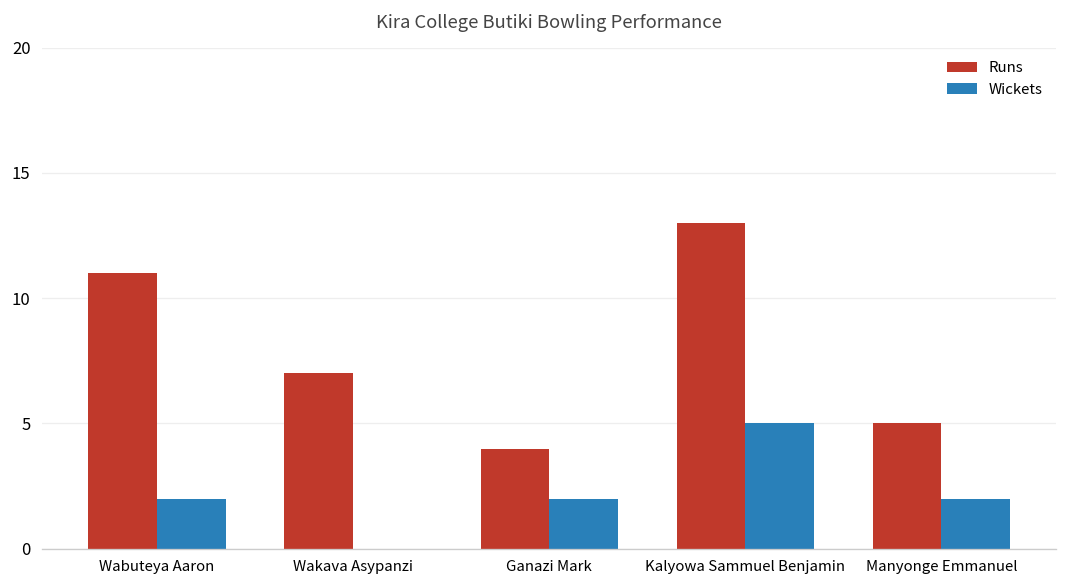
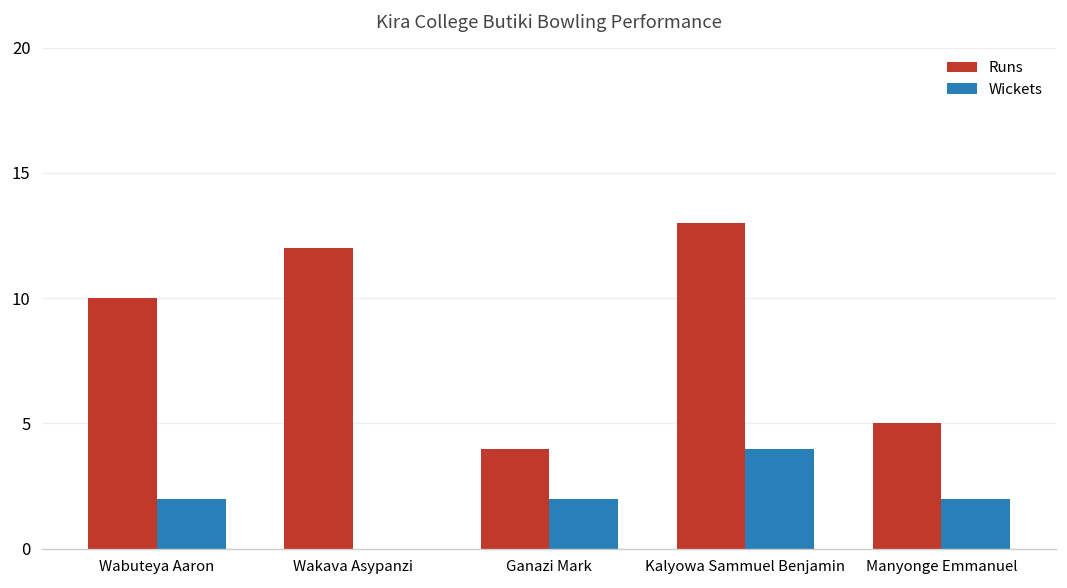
  {
    "Runs": {
-     "Wabuteya Aaron": 11,
-     "Wakava Asypanzi": 7,
+     "Wabuteya Aaron": 10,
+     "Wakava Asypanzi": 12,
      "Ganazi Mark": 4,
      "Kalyowa Sammuel Benjamin": 13,
      "Manyonge Emmanuel": 5
    },
    "Wickets": {
      "Wabuteya Aaron": 2,
      "Wakava Asypanzi": 0,
      "Ganazi Mark": 2,
-     "Kalyowa Sammuel Benjamin": 5,
+     "Kalyowa Sammuel Benjamin": 4,
      "Manyonge Emmanuel": 2
    }
  }
